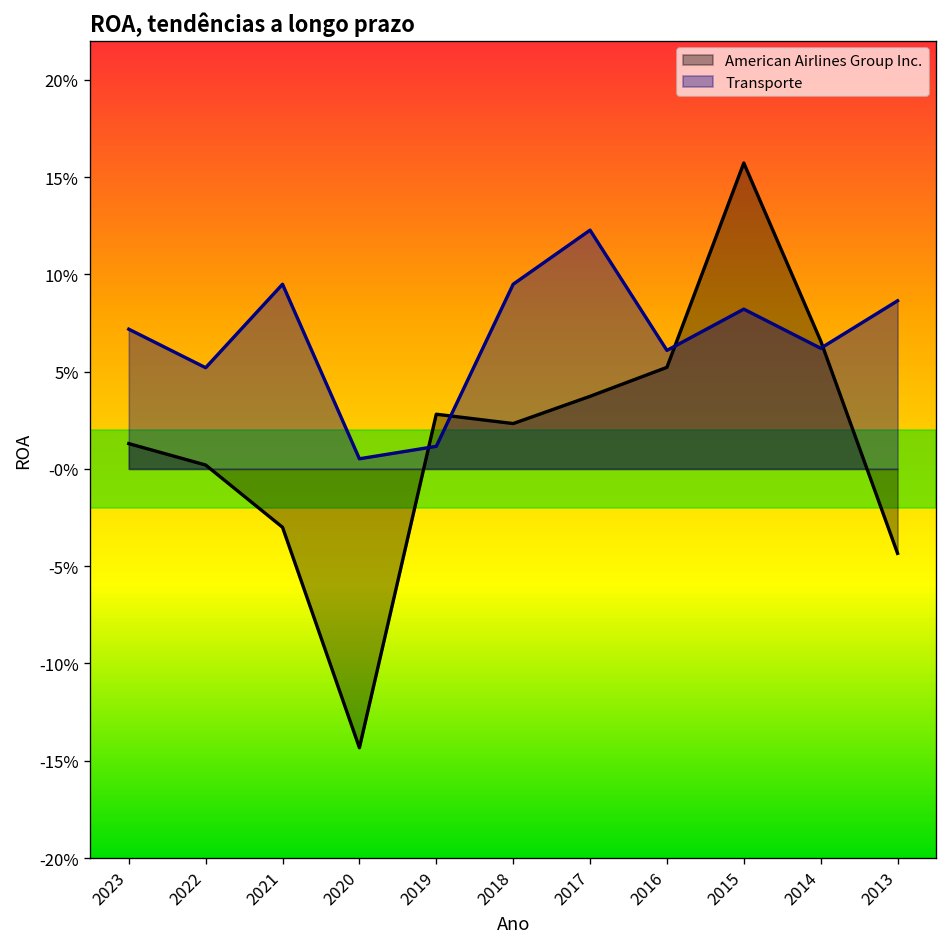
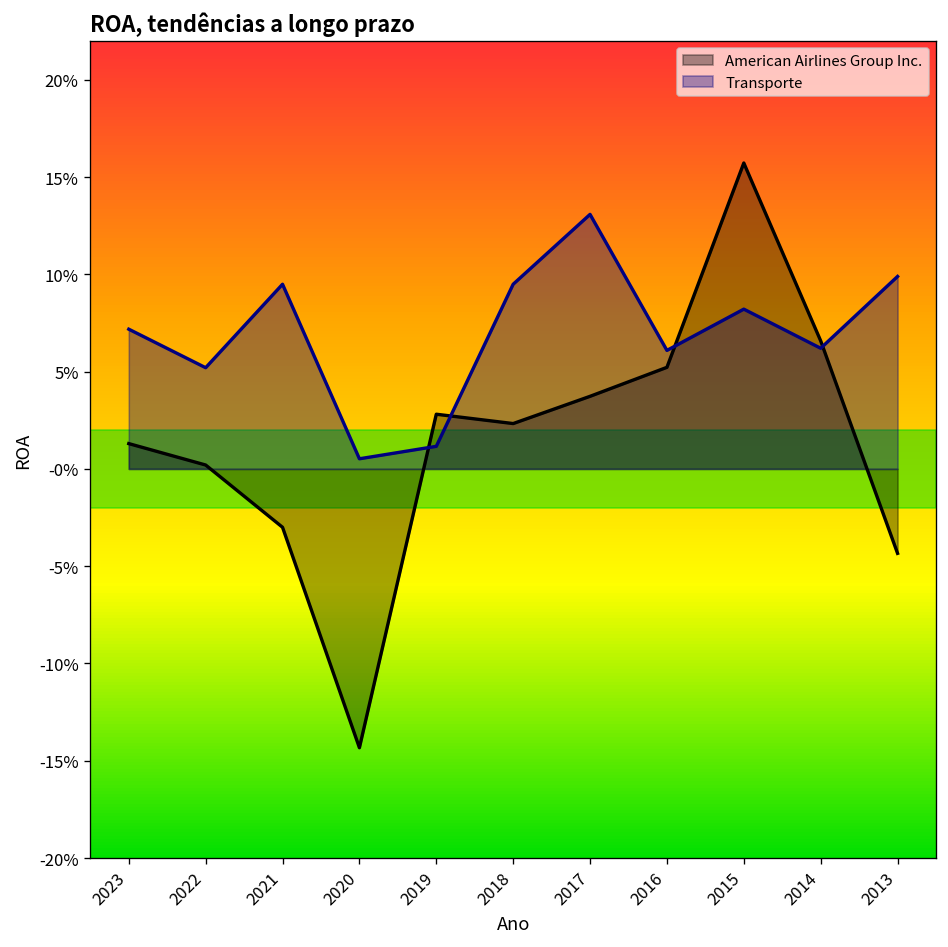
  {
    "Transporte": {
      "2023": "7.2%",
      "2022": "5.2%",
      "2021": "9.5%",
      "2018": "9.5%",
-     "2017": "12.3%",
+     "2017": "13.1%",
      "2016": "6.1%",
      "2015": "8.2%",
      "2014": "6.2%",
-     "2013": "8.6%"
+     "2013": "9.9%"
    }
  }
